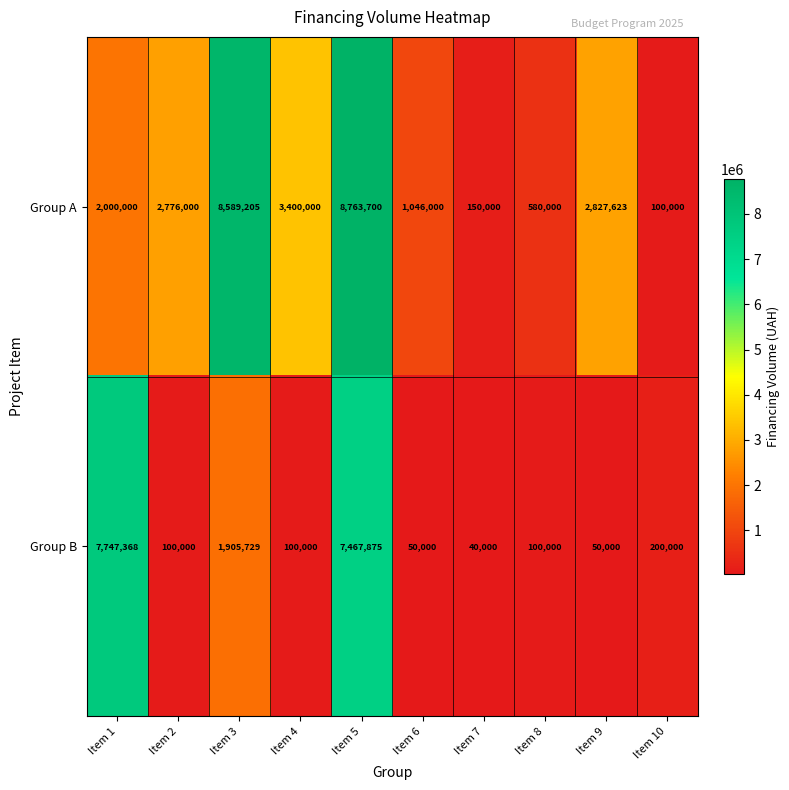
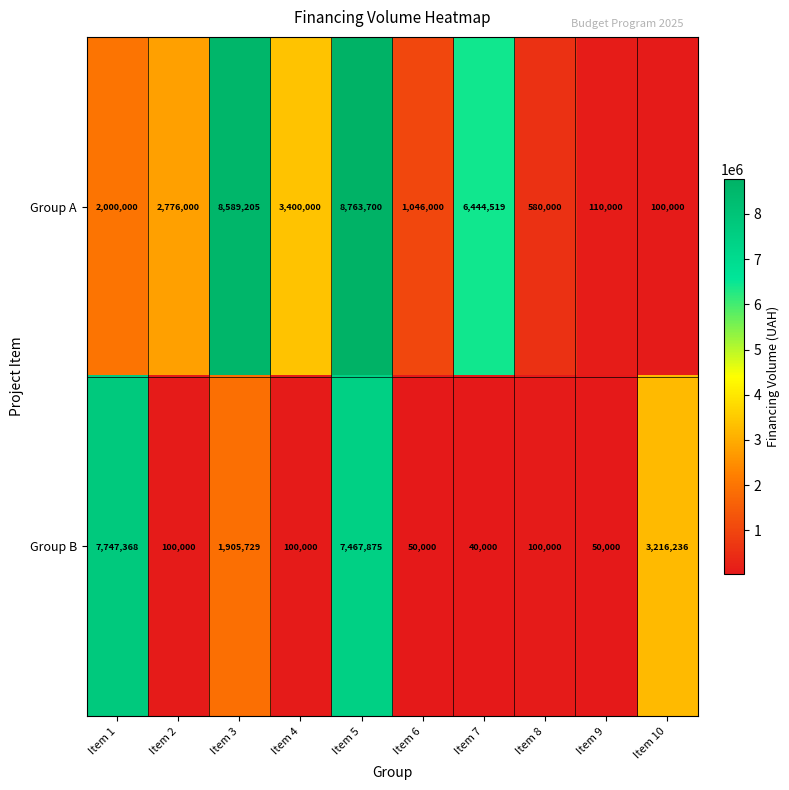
  {
    "Group A": {
      "Item 1": "2,000,000",
      "Item 2": "2,776,000",
      "Item 3": "8,589,205",
      "Item 4": "3,400,000",
      "Item 5": "8,763,700",
      "Item 6": "1,046,000",
-     "Item 7": "150,000",
+     "Item 7": "6,444,519",
      "Item 8": "580,000",
-     "Item 9": "2,827,623",
+     "Item 9": "110,000",
      "Item 10": "100,000"
    },
    "Group B": {
      "Item 1": "7,747,368",
      "Item 2": "100,000",
      "Item 3": "1,905,729",
      "Item 4": "100,000",
      "Item 5": "7,467,875",
      "Item 6": "50,000",
      "Item 7": "40,000",
      "Item 8": "100,000",
      "Item 9": "50,000",
-     "Item 10": "200,000"
+     "Item 10": "3,216,236"
    }
  }
